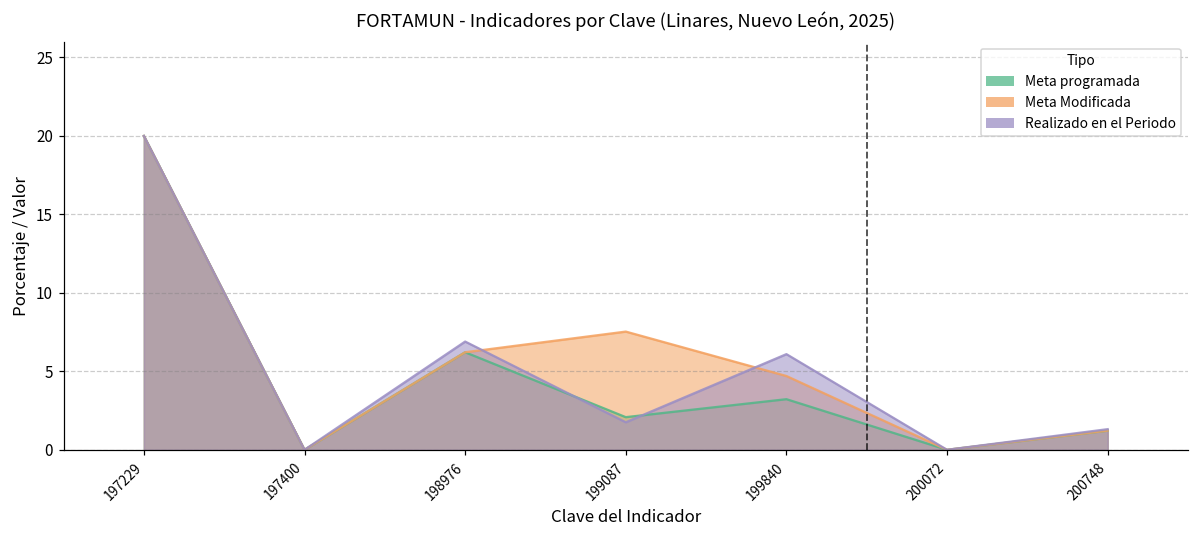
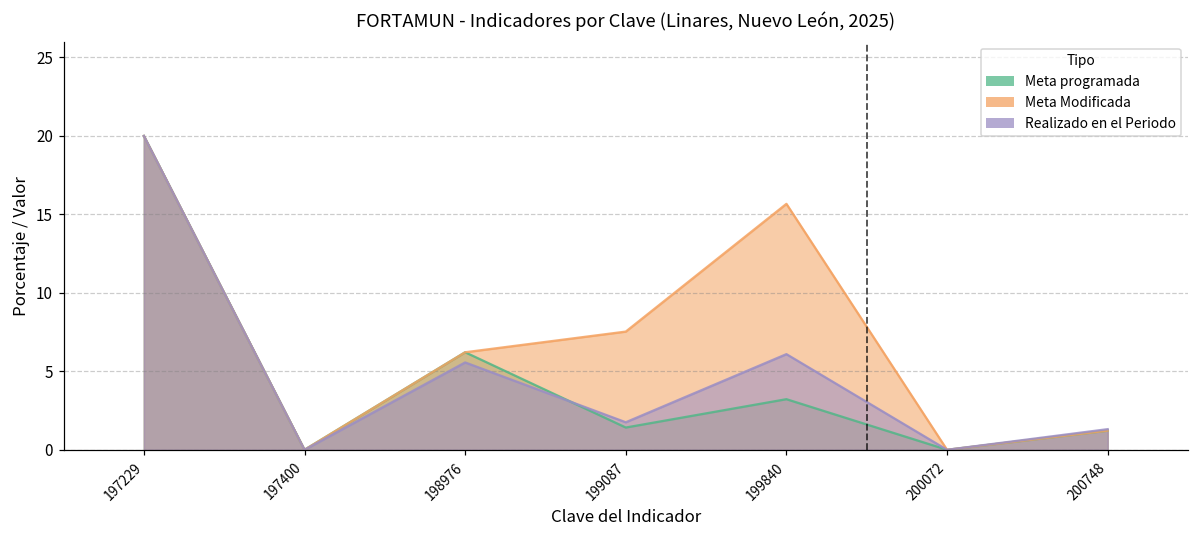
  {
    "Meta programada": {
-     "199087": 2.1,
+     "199087": 1.4,
      "199840": 3.2
    },
    "Meta Modificada": {
      "199087": 7.5,
-     "199840": 4.7
+     "199840": 15.7
    },
    "Realizado en el Periodo": {
-     "198976": 6.9,
+     "198976": 5.6,
      "199087": 1.8,
      "199840": 6.1
    }
  }
